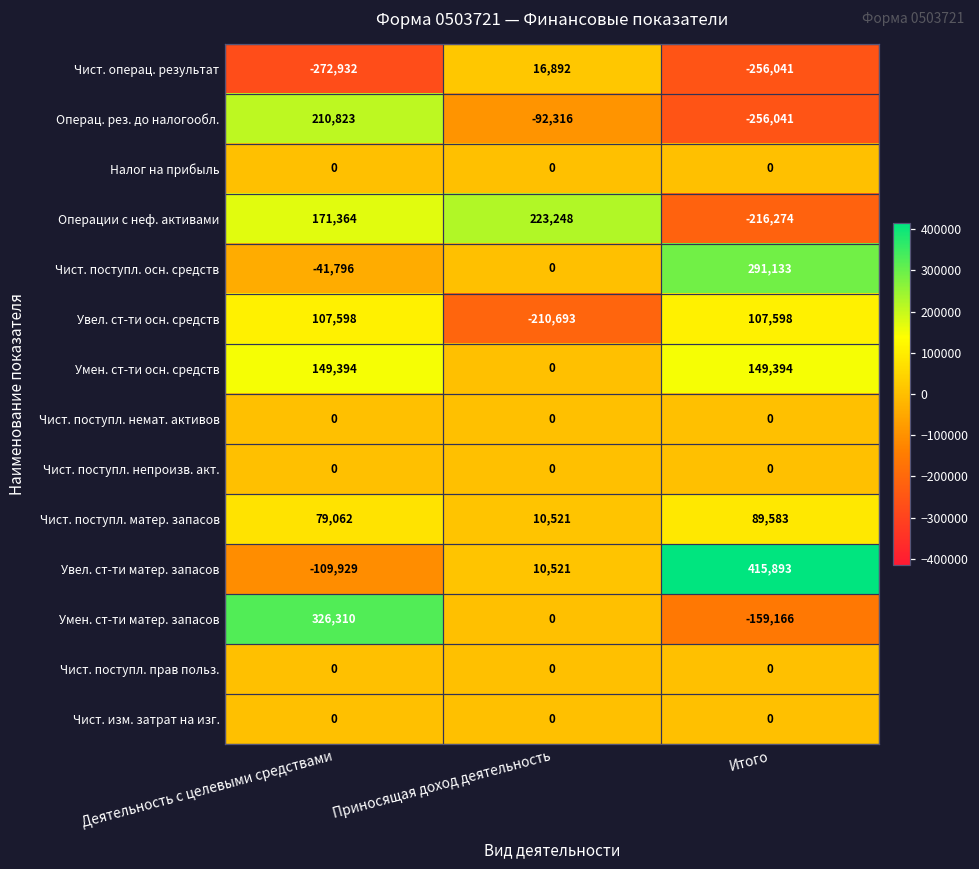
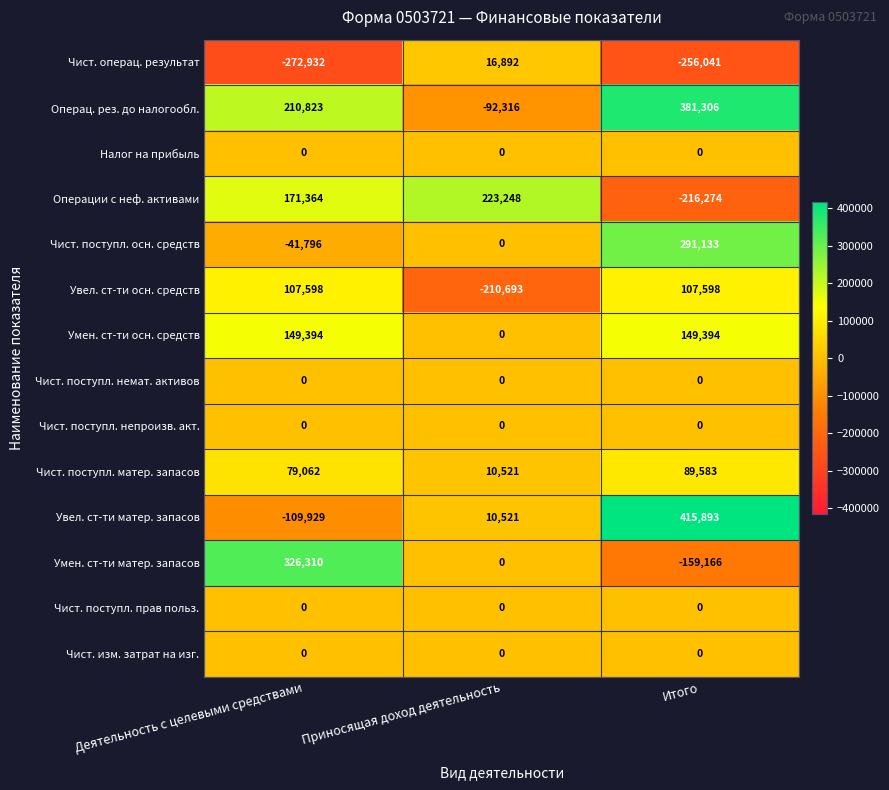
  {
    "Чист. операц. результат": {
      "Деятельность с целевыми средствами": "-272,932",
      "Приносящая доход деятельность": "16,892",
      "Итого": "-256,041"
    },
    "Операц. рез. до налогообл.": {
      "Деятельность с целевыми средствами": "210,823",
      "Приносящая доход деятельность": "-92,316",
-     "Итого": "-256,041"
+     "Итого": "381,306"
    },
    "Налог на прибыль": {
      "Деятельность с целевыми средствами": "0",
      "Приносящая доход деятельность": "0",
      "Итого": "0"
    },
    "Операции с неф. активами": {
      "Деятельность с целевыми средствами": "171,364",
      "Приносящая доход деятельность": "223,248",
      "Итого": "-216,274"
    },
    "Чист. поступл. осн. средств": {
      "Деятельность с целевыми средствами": "-41,796",
      "Приносящая доход деятельность": "0",
      "Итого": "291,133"
    },
    "Увел. ст-ти осн. средств": {
      "Деятельность с целевыми средствами": "107,598",
      "Приносящая доход деятельность": "-210,693",
      "Итого": "107,598"
    },
    "Умен. ст-ти осн. средств": {
      "Деятельность с целевыми средствами": "149,394",
      "Приносящая доход деятельность": "0",
      "Итого": "149,394"
    },
    "Чист. поступл. немат. активов": {
      "Деятельность с целевыми средствами": "0",
      "Приносящая доход деятельность": "0",
      "Итого": "0"
    },
    "Чист. поступл. непроизв. акт.": {
      "Деятельность с целевыми средствами": "0",
      "Приносящая доход деятельность": "0",
      "Итого": "0"
    },
    "Чист. поступл. матер. запасов": {
      "Деятельность с целевыми средствами": "79,062",
      "Приносящая доход деятельность": "10,521",
      "Итого": "89,583"
    },
    "Увел. ст-ти матер. запасов": {
      "Деятельность с целевыми средствами": "-109,929",
      "Приносящая доход деятельность": "10,521",
      "Итого": "415,893"
    },
    "Умен. ст-ти матер. запасов": {
      "Деятельность с целевыми средствами": "326,310",
      "Приносящая доход деятельность": "0",
      "Итого": "-159,166"
    },
    "Чист. поступл. прав польз.": {
      "Деятельность с целевыми средствами": "0",
      "Приносящая доход деятельность": "0",
      "Итого": "0"
    },
    "Чист. изм. затрат на изг.": {
      "Деятельность с целевыми средствами": "0",
      "Приносящая доход деятельность": "0",
      "Итого": "0"
    }
  }
